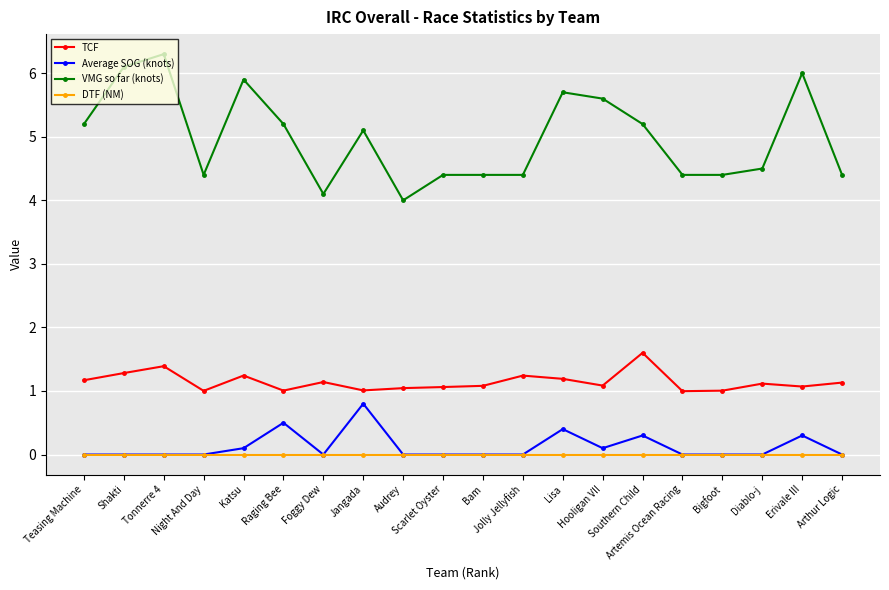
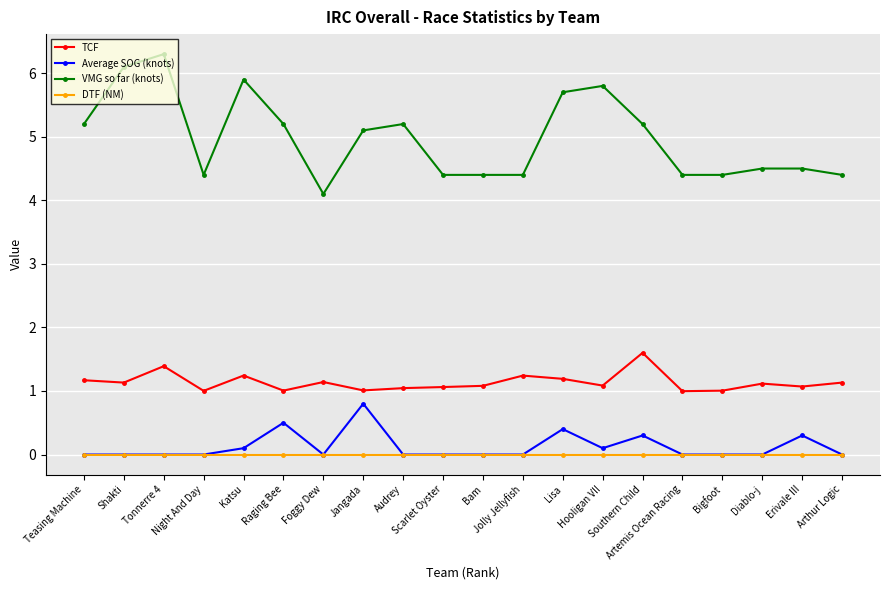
  {
    "TCF": {
      "Teasing Machine": 1.2,
-     "Shakti": 1.3,
+     "Shakti": 1.1,
      "Tonnerre 4": 1.4,
      "Night And Day": 1.0,
      "Katsu": 1.2,
      "Raging Bee": 1.0,
      "Foggy Dew": 1.1,
      "Jangada": 1.0,
      "Audrey": 1.0,
      "Scarlet Oyster": 1.1,
      "Bam": 1.1,
      "Jolly Jellyfish": 1.2,
      "Lisa": 1.2,
      "Hooligan VII": 1.1,
      "Southern Child": 1.6,
      "Artemis Ocean Racing": 1.0,
      "Bigfoot": 1.0,
      "Diablo-j": 1.1,
      "Erivale III": 1.1,
      "Arthur Logic": 1.1
    },
    "Average SOG (knots)": {
      "Katsu": 0.1,
      "Raging Bee": 0.5,
      "Jangada": 0.8,
      "Lisa": 0.4,
      "Hooligan VII": 0.1,
      "Southern Child": 0.3,
      "Erivale III": 0.3
    },
    "VMG so far (knots)": {
      "Teasing Machine": 5.2,
      "Night And Day": 4.4,
      "Katsu": 5.9,
      "Raging Bee": 5.2,
      "Foggy Dew": 4.1,
      "Jangada": 5.1,
-     "Audrey": 4.0,
+     "Audrey": 5.2,
      "Scarlet Oyster": 4.4,
      "Bam": 4.4,
      "Jolly Jellyfish": 4.4,
      "Lisa": 5.7,
-     "Hooligan VII": 5.6,
+     "Hooligan VII": 5.8,
      "Southern Child": 5.2,
      "Artemis Ocean Racing": 4.4,
      "Bigfoot": 4.4,
      "Diablo-j": 4.5,
-     "Erivale III": 6.0,
+     "Erivale III": 4.5,
      "Arthur Logic": 4.4
    },
    "DTF (NM)": {
      "Katsu": 0.0,
      "Raging Bee": 0.0,
      "Jangada": 0.0,
      "Lisa": 0.0,
      "Hooligan VII": 0.0,
      "Southern Child": 0.0,
      "Erivale III": 0.0
    }
  }
